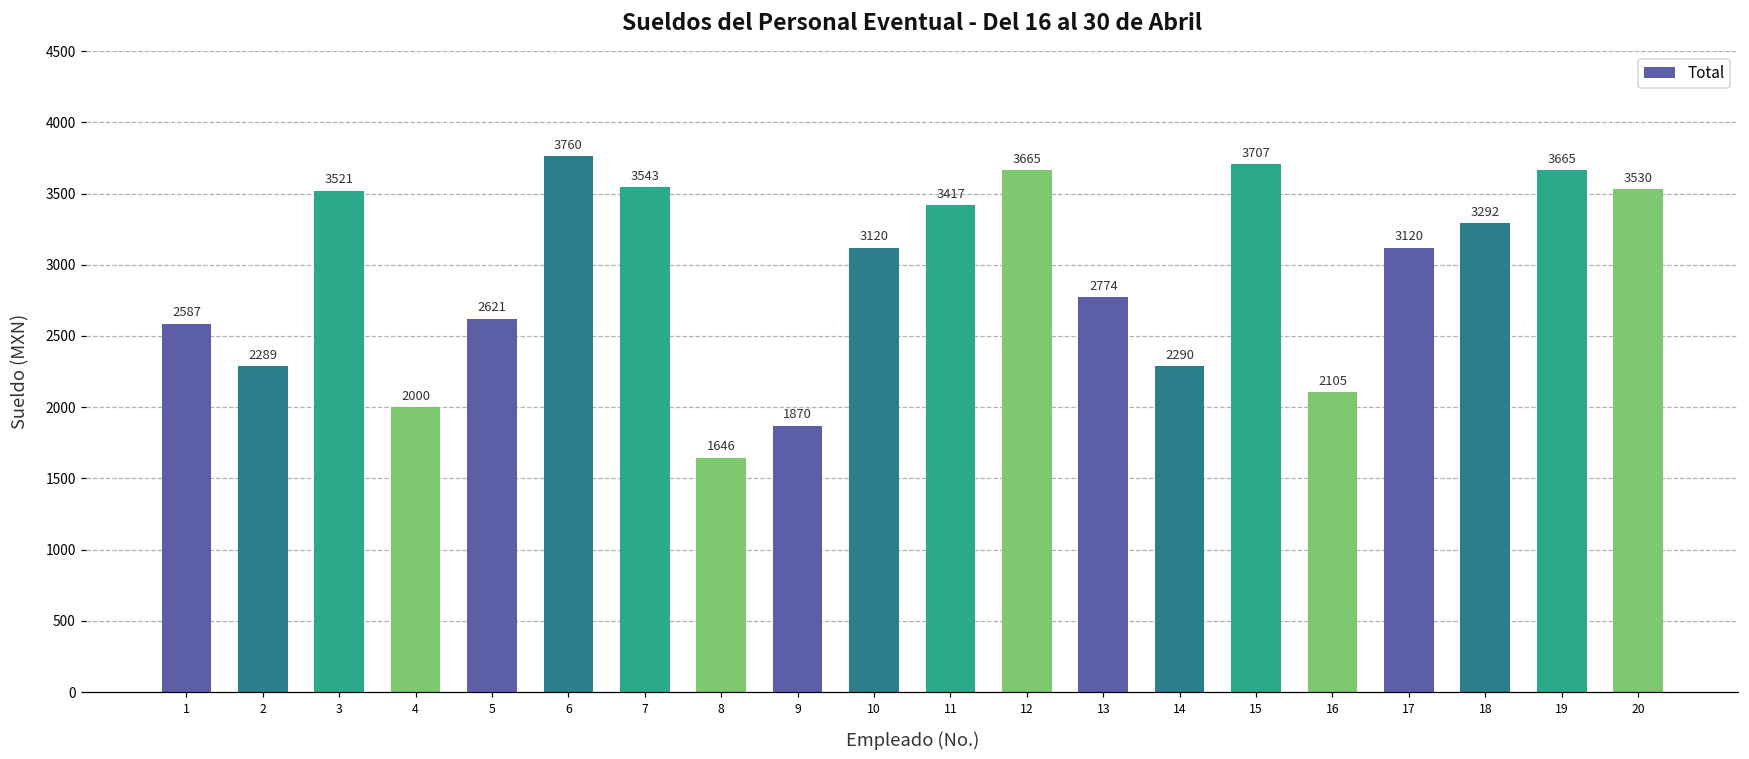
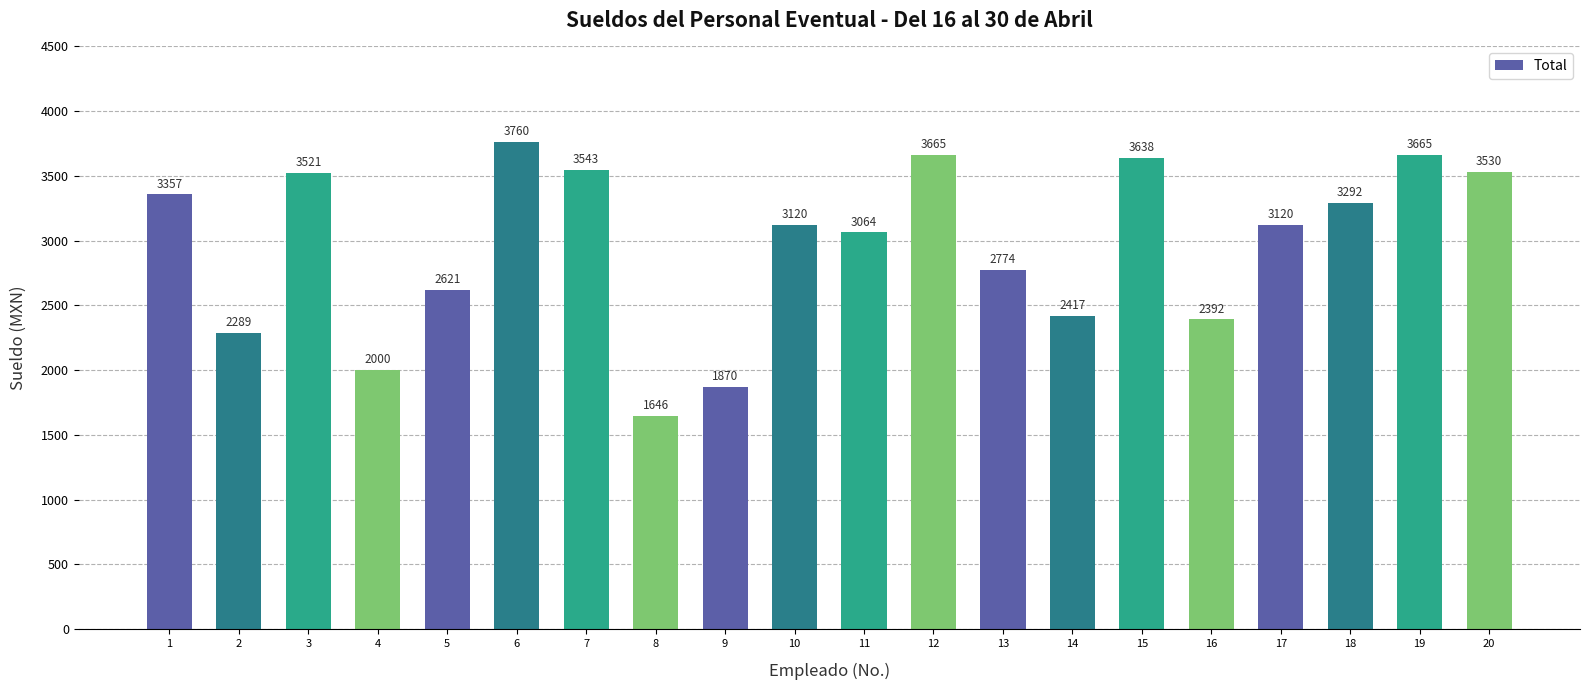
  {
-   "1": 2587,
+   "1": 3357,
    "2": 2289,
    "3": 3521,
    "4": 2000,
    "5": 2621,
    "6": 3760,
    "7": 3543,
    "8": 1646,
    "9": 1870,
    "10": 3120,
-   "11": 3417,
+   "11": 3064,
    "12": 3665,
    "13": 2774,
-   "14": 2290,
-   "15": 3707,
-   "16": 2105,
+   "14": 2417,
+   "15": 3638,
+   "16": 2392,
    "17": 3120,
    "18": 3292,
    "19": 3665,
    "20": 3530
  }
